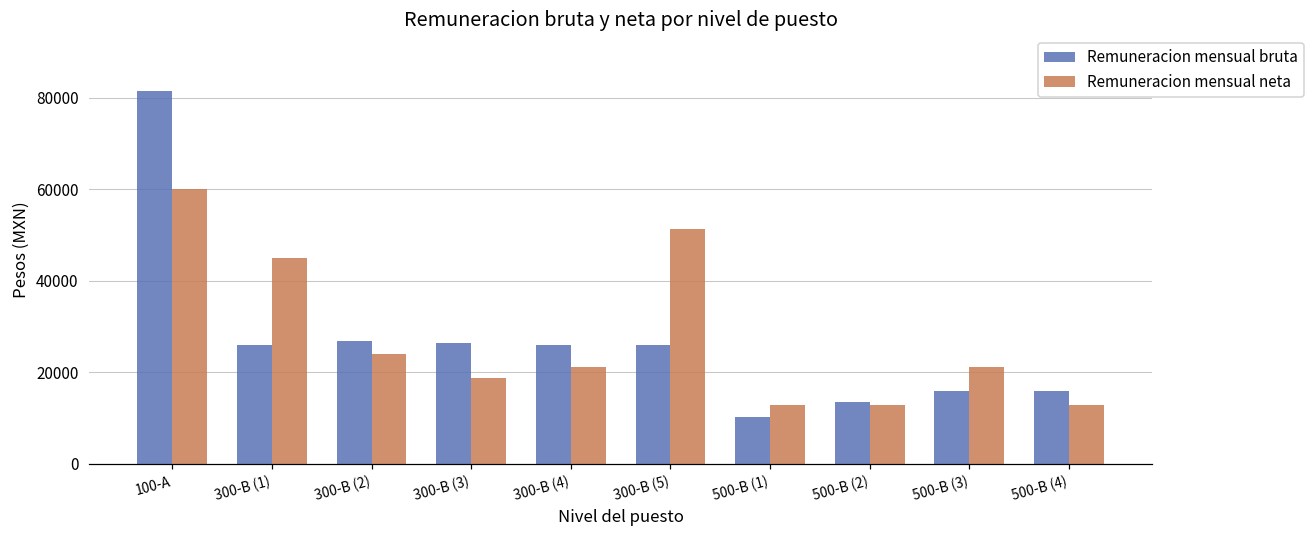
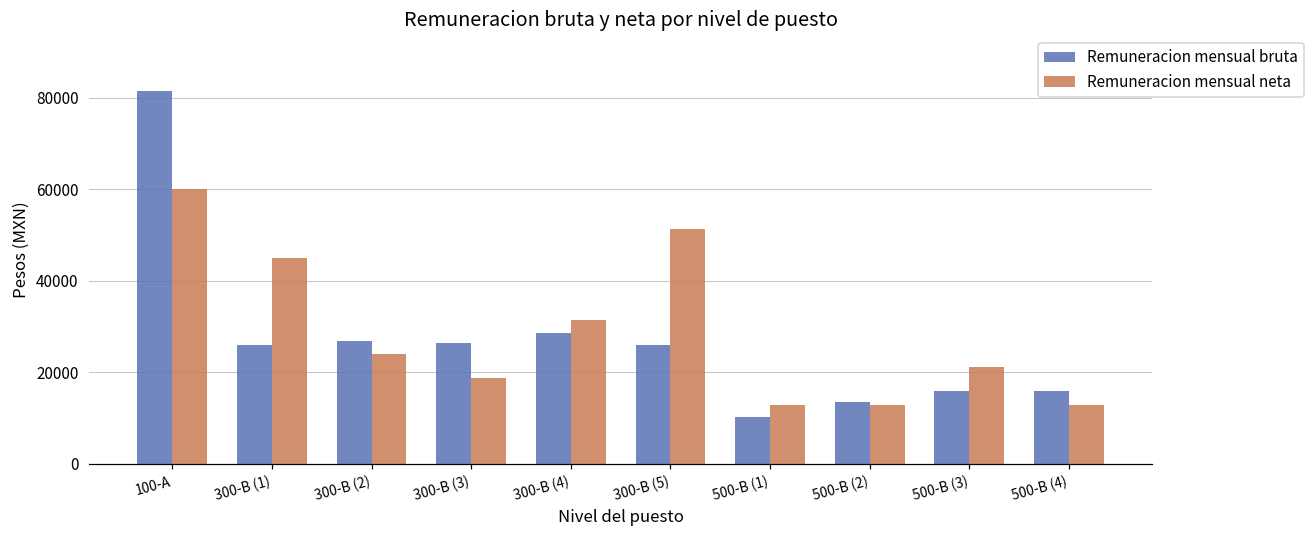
  {
    "Remuneracion mensual bruta": {
      "100-A": 81000,
      "300-B (1)": 26000,
      "300-B (2)": 27000,
      "300-B (3)": 26000,
-     "300-B (4)": 26000,
+     "300-B (4)": 29000,
      "300-B (5)": 26000,
      "500-B (1)": 10000,
      "500-B (2)": 13000,
      "500-B (3)": 16000,
      "500-B (4)": 16000
    },
    "Remuneracion mensual neta": {
      "100-A": 60000,
      "300-B (1)": 45000,
      "300-B (2)": 24000,
      "300-B (3)": 19000,
-     "300-B (4)": 21000,
+     "300-B (4)": 32000,
      "300-B (5)": 51000,
      "500-B (1)": 13000,
      "500-B (2)": 13000,
      "500-B (3)": 21000,
      "500-B (4)": 13000
    }
  }
